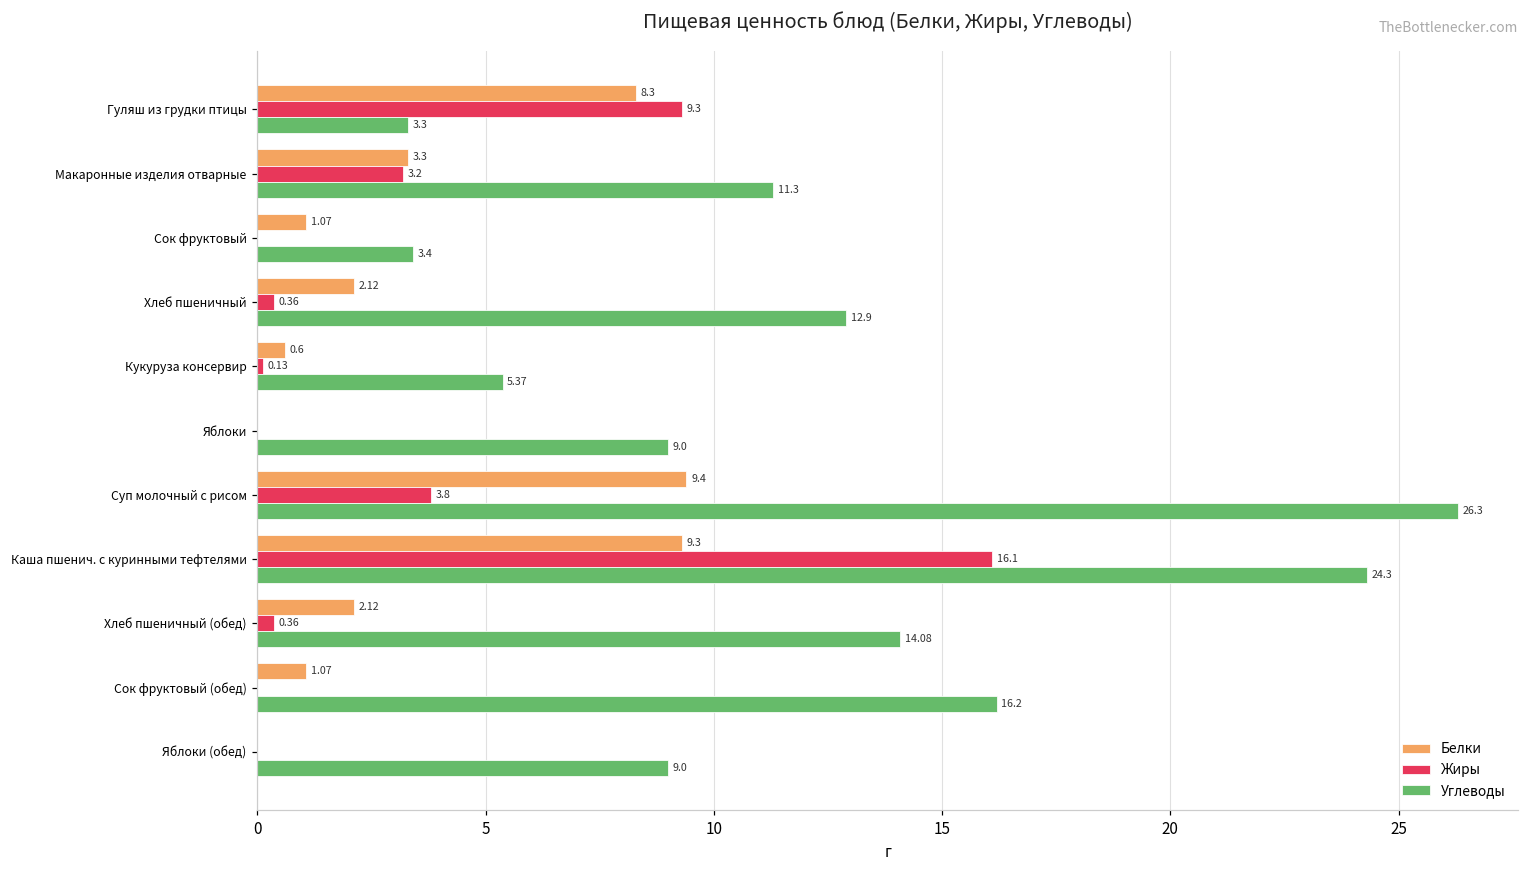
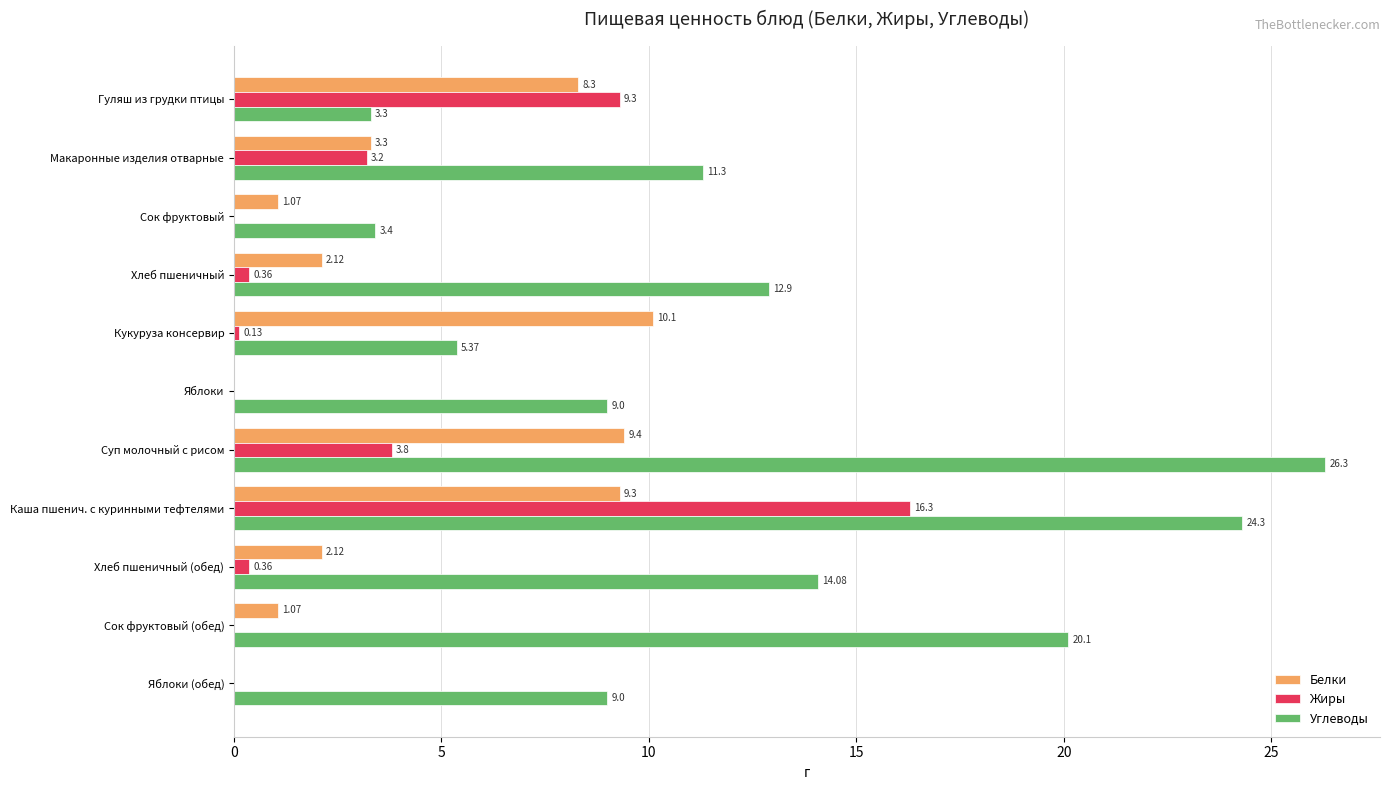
  {
    "Белки": {
      "Гуляш из грудки птицы": 8.3,
      "Макаронные изделия отварные": 3.3,
      "Сок фруктовый": 1.07,
      "Хлеб пшеничный": 2.12,
-     "Кукуруза консервир": 0.6,
+     "Кукуруза консервир": 10.1,
      "Суп молочный с рисом": 9.4,
      "Каша пшенич. с куринными тефтелями": 9.3,
      "Хлеб пшеничный (обед)": 2.12,
      "Сок фруктовый (обед)": 1.07
    },
    "Жиры": {
      "Гуляш из грудки птицы": 9.3,
      "Макаронные изделия отварные": 3.2,
      "Хлеб пшеничный": 0.36,
      "Кукуруза консервир": 0.13,
      "Суп молочный с рисом": 3.8,
-     "Каша пшенич. с куринными тефтелями": 16.1,
+     "Каша пшенич. с куринными тефтелями": 16.3,
      "Хлеб пшеничный (обед)": 0.36
    },
    "Углеводы": {
      "Гуляш из грудки птицы": 3.3,
      "Макаронные изделия отварные": 11.3,
      "Сок фруктовый": 3.4,
      "Хлеб пшеничный": 12.9,
      "Кукуруза консервир": 5.37,
      "Яблоки": 9.0,
      "Суп молочный с рисом": 26.3,
      "Каша пшенич. с куринными тефтелями": 24.3,
      "Хлеб пшеничный (обед)": 14.08,
-     "Сок фруктовый (обед)": 16.2,
+     "Сок фруктовый (обед)": 20.1,
      "Яблоки (обед)": 9.0
    }
  }
